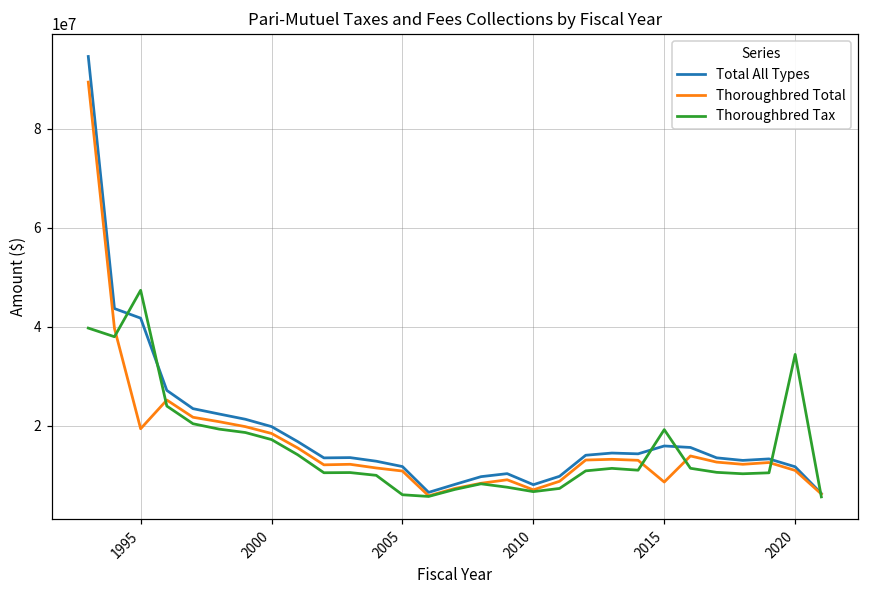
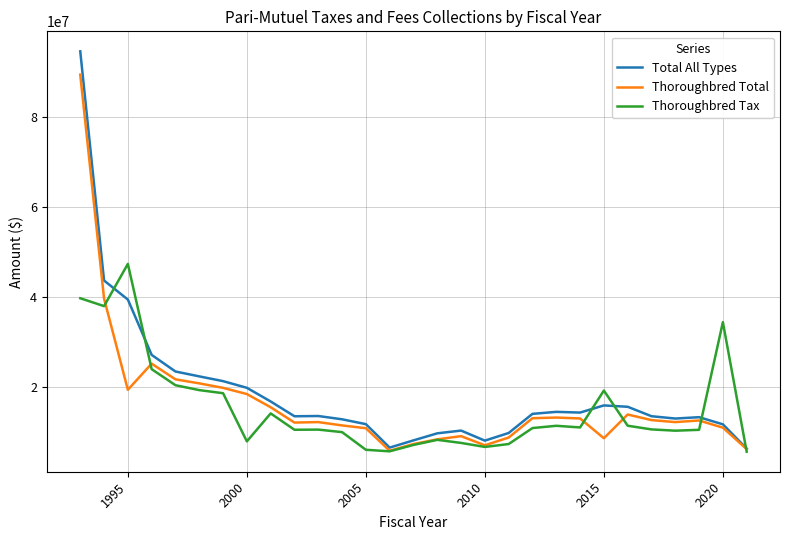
  {
    "Total All Types": {
-     "1995": 42000000,
+     "1995": 39000000,
      "2000": 20000000,
      "2005": 12000000,
      "2010": 8000000,
      "2015": 16000000,
      "2020": 12000000
    },
    "Thoroughbred Total": {
      "1995": 19000000,
      "2000": 18000000,
      "2005": 11000000,
      "2015": 9000000,
      "2020": 11000000
    },
    "Thoroughbred Tax": {
      "1995": 47000000,
-     "2000": 17000000,
+     "2000": 8000000,
      "2005": 6000000,
      "2015": 19000000,
      "2020": 34000000
    }
  }
